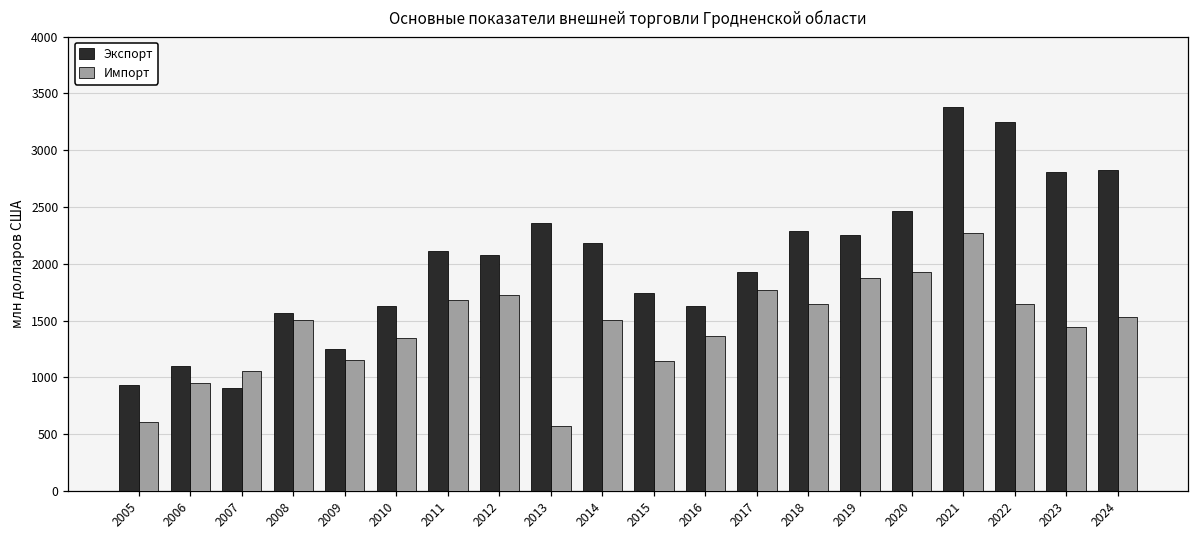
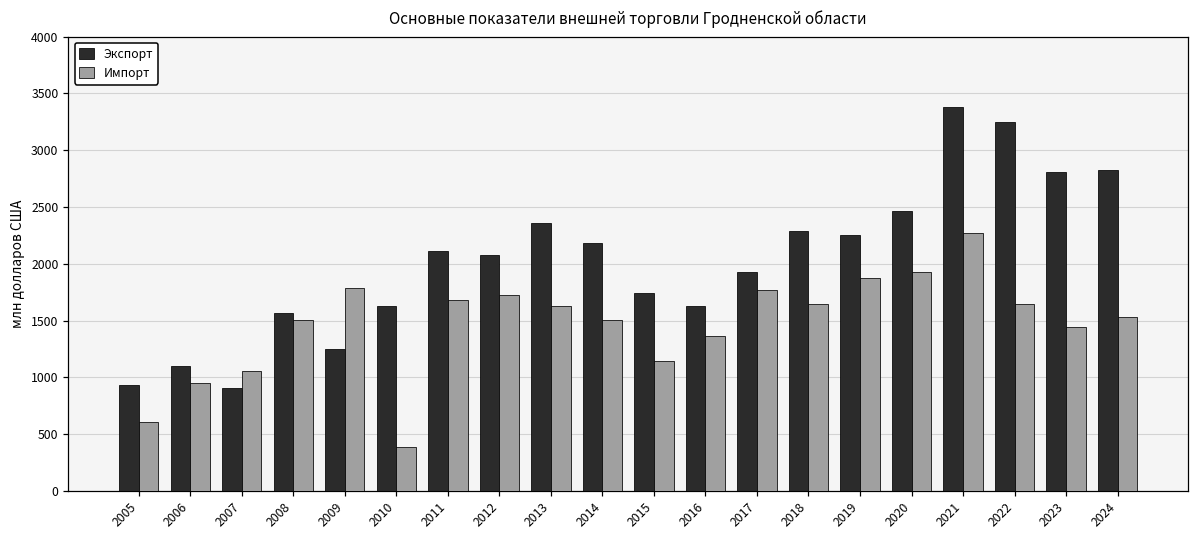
  {
    "Экспорт": {
      "2005": 930,
      "2006": 1100,
      "2007": 900,
      "2008": 1560,
      "2009": 1250,
      "2010": 1630,
      "2011": 2110,
      "2012": 2080,
      "2013": 2360,
      "2014": 2190,
      "2015": 1740,
      "2016": 1630,
      "2017": 1930,
      "2018": 2290,
      "2019": 2250,
      "2020": 2460,
      "2021": 3380,
      "2022": 3250,
      "2023": 2810,
      "2024": 2820
    },
    "Импорт": {
      "2005": 600,
      "2006": 950,
      "2007": 1060,
      "2008": 1510,
-     "2009": 1150,
-     "2010": 1340,
+     "2009": 1790,
+     "2010": 390,
      "2011": 1680,
      "2012": 1730,
-     "2013": 570,
+     "2013": 1620,
      "2014": 1510,
      "2015": 1150,
      "2016": 1370,
      "2017": 1770,
      "2018": 1640,
      "2019": 1870,
      "2020": 1930,
      "2021": 2280,
      "2022": 1640,
      "2023": 1440,
      "2024": 1530
    }
  }
